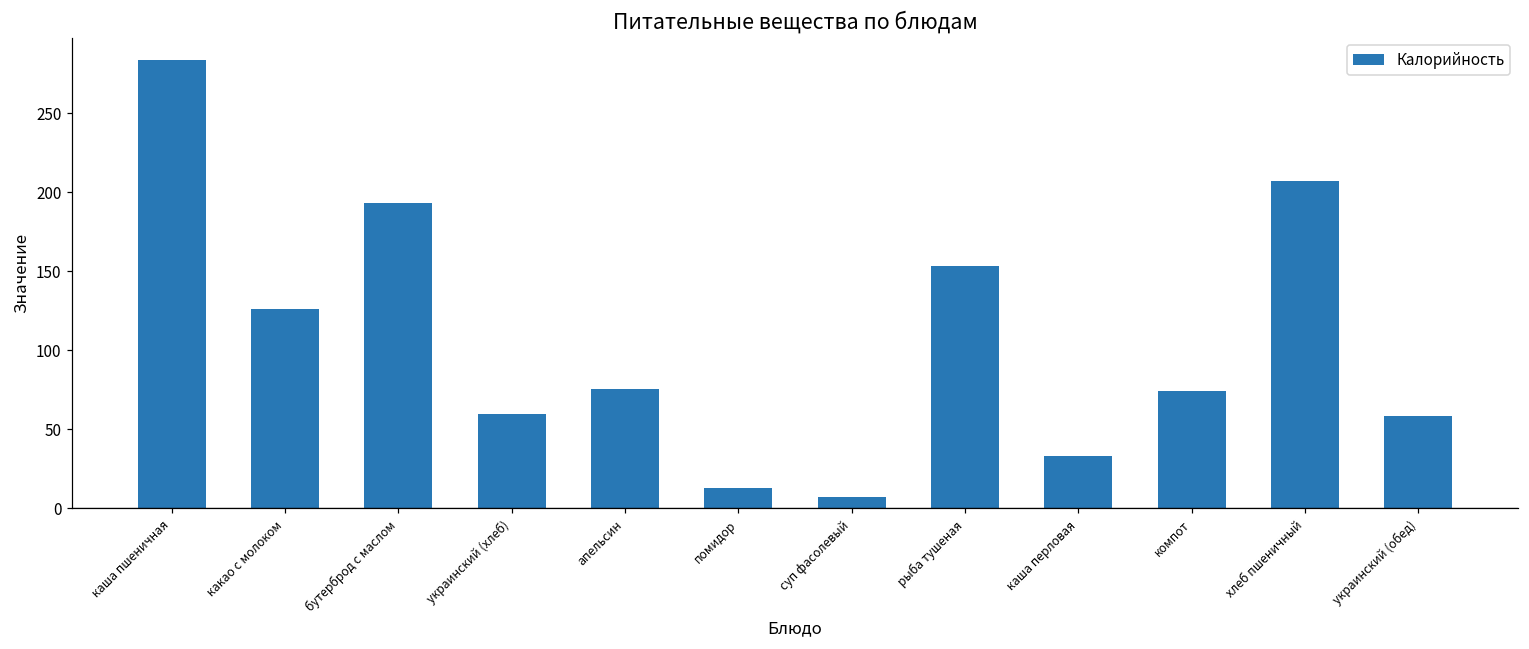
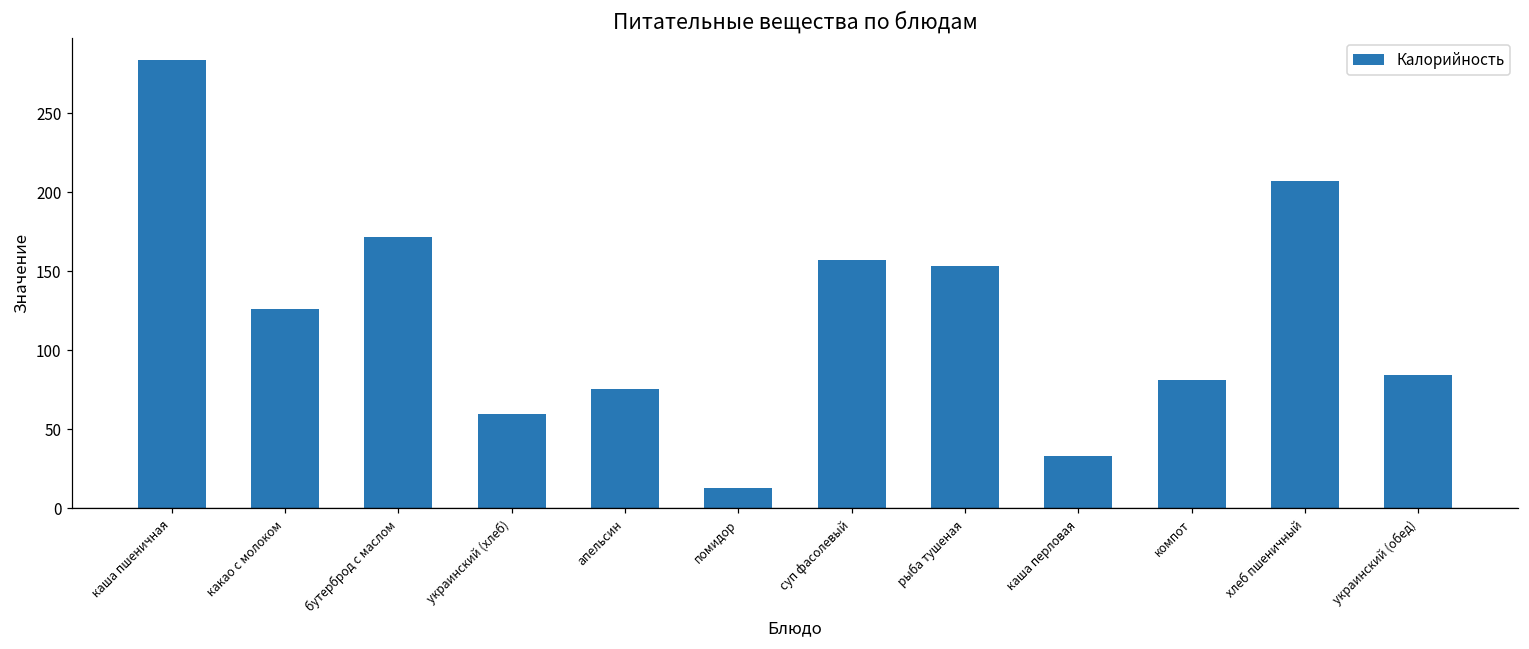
  {
    "каша пшеничная": 284,
    "какао с молоком": 126,
-   "бутерброд с маслом": 194,
+   "бутерброд с маслом": 172,
    "украинский (хлеб)": 60,
    "апельсин": 76,
    "помидор": 13,
-   "суп фасолевый": 7,
+   "суп фасолевый": 157,
    "рыба тушеная": 154,
    "каша перловая": 33,
-   "компот": 74,
+   "компот": 81,
    "хлеб пшеничный": 208,
-   "украинский (обед)": 59
+   "украинский (обед)": 85
  }
